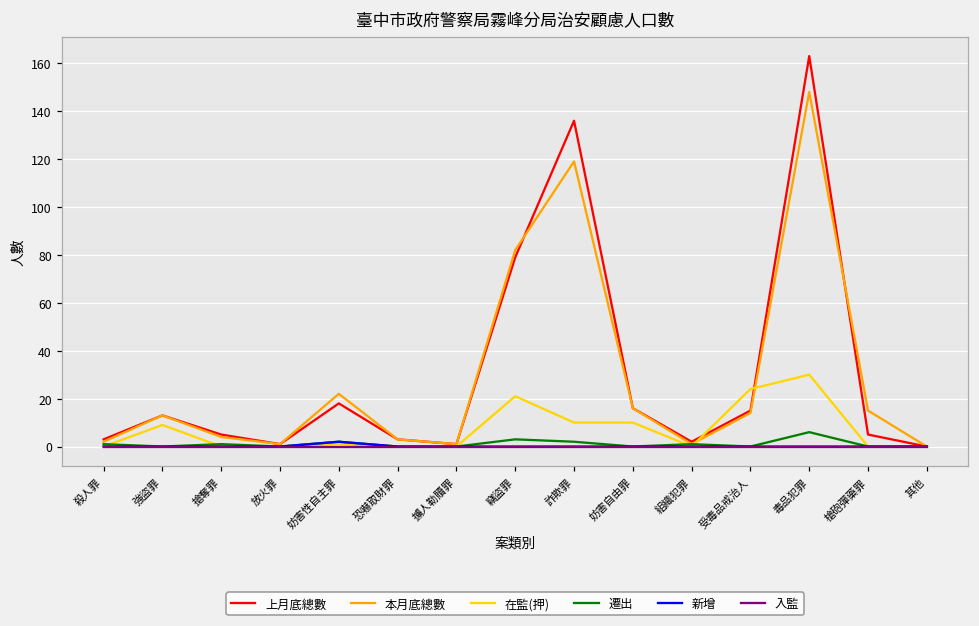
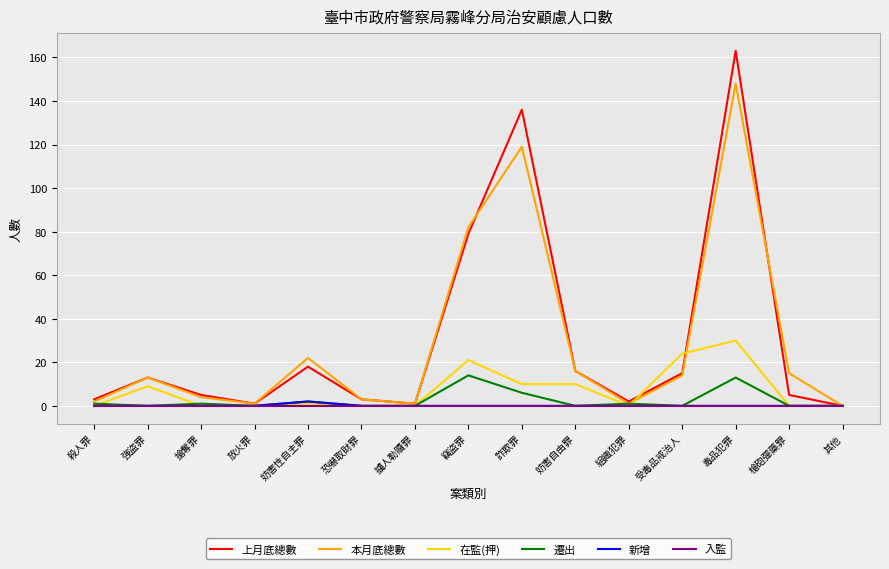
  {
    "上月底總數": {
      "妨害性自主罪": 18,
      "竊盜罪": 79,
      "詐欺罪": 136,
      "毒品犯罪": 163,
      "槍砲彈藥罪": 5
    },
    "遷出": {
-     "竊盜罪": 3,
-     "詐欺罪": 2,
-     "毒品犯罪": 6
+     "竊盜罪": 14,
+     "詐欺罪": 6,
+     "毒品犯罪": 13
    }
  }
